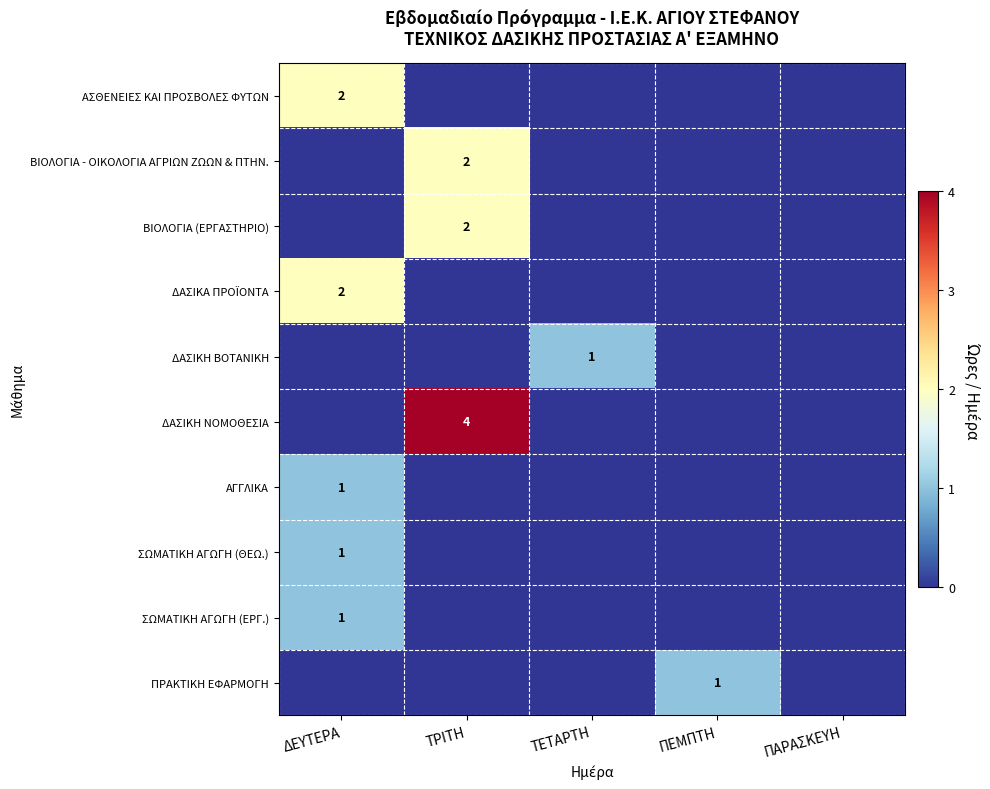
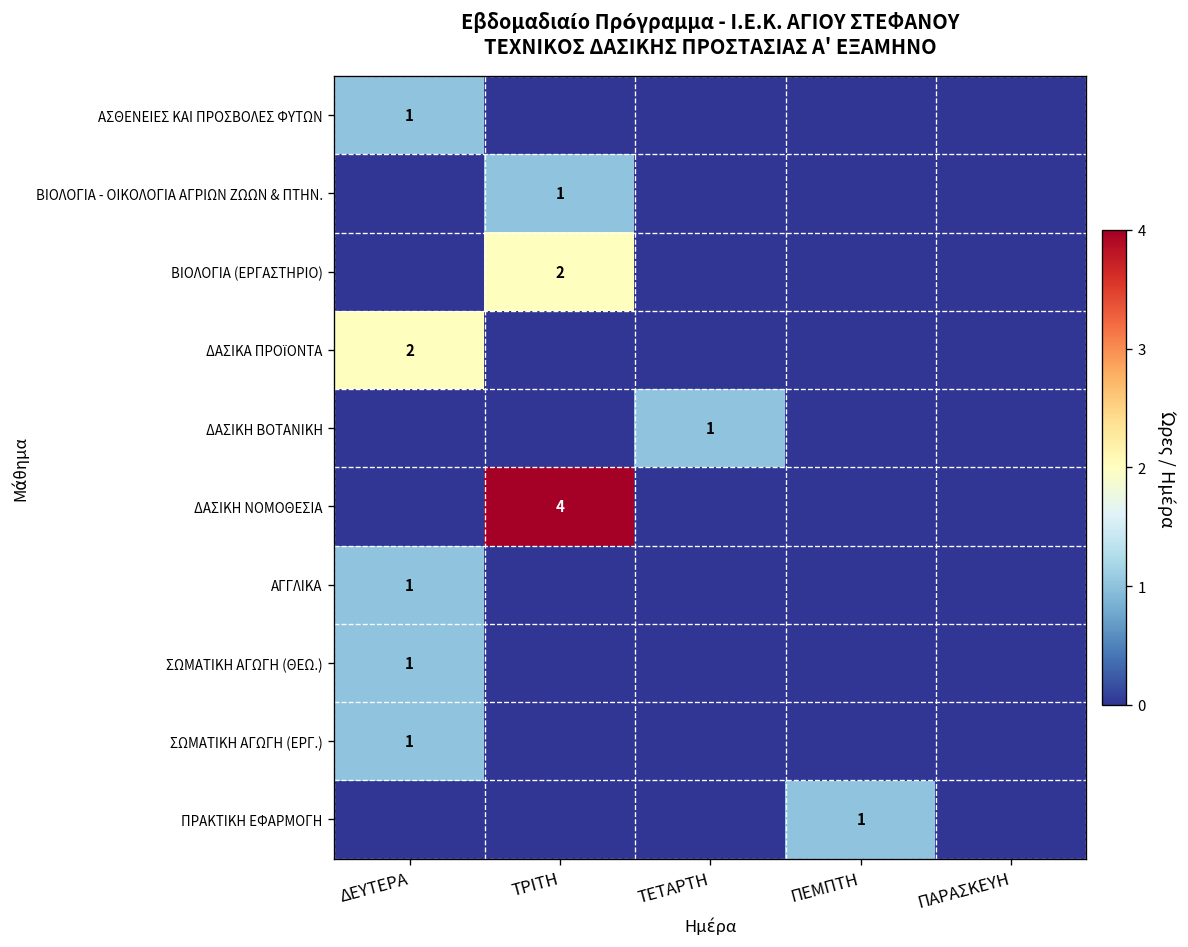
  {
    "ΑΣΘΕΝΕΙΕΣ ΚΑΙ ΠΡΟΣΒΟΛΕΣ ΦΥΤΩΝ": {
-     "ΔΕΥΤΕΡΑ": 2
+     "ΔΕΥΤΕΡΑ": 1
    },
    "ΒΙΟΛΟΓΙΑ - ΟΙΚΟΛΟΓΙΑ ΑΓΡΙΩΝ ΖΩΩΝ & ΠΤΗΝ.": {
-     "ΤΡΙΤΗ": 2
+     "ΤΡΙΤΗ": 1
    },
    "ΒΙΟΛΟΓΙΑ (ΕΡΓΑΣΤΗΡΙΟ)": {
      "ΤΡΙΤΗ": 2
    },
    "ΔΑΣΙΚΑ ΠΡΟΪΟΝΤΑ": {
      "ΔΕΥΤΕΡΑ": 2
    },
    "ΔΑΣΙΚΗ ΒΟΤΑΝΙΚΗ": {
      "ΤΕΤΑΡΤΗ": 1
    },
    "ΔΑΣΙΚΗ ΝΟΜΟΘΕΣΙΑ": {
      "ΤΡΙΤΗ": 4
    },
    "ΑΓΓΛΙΚΑ": {
      "ΔΕΥΤΕΡΑ": 1
    },
    "ΣΩΜΑΤΙΚΗ ΑΓΩΓΗ (ΘΕΩ.)": {
      "ΔΕΥΤΕΡΑ": 1
    },
    "ΣΩΜΑΤΙΚΗ ΑΓΩΓΗ (ΕΡΓ.)": {
      "ΔΕΥΤΕΡΑ": 1
    },
    "ΠΡΑΚΤΙΚΗ ΕΦΑΡΜΟΓΗ": {
      "ΠΕΜΠΤΗ": 1
    }
  }
